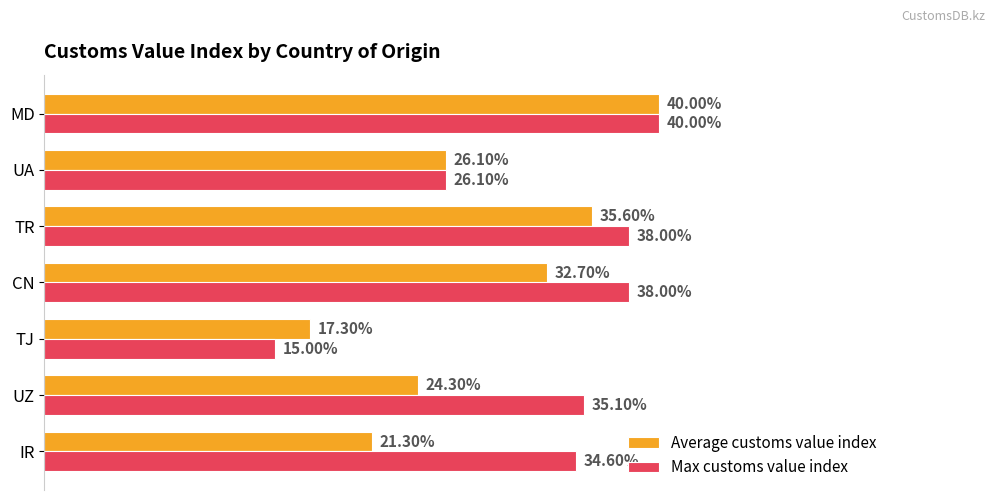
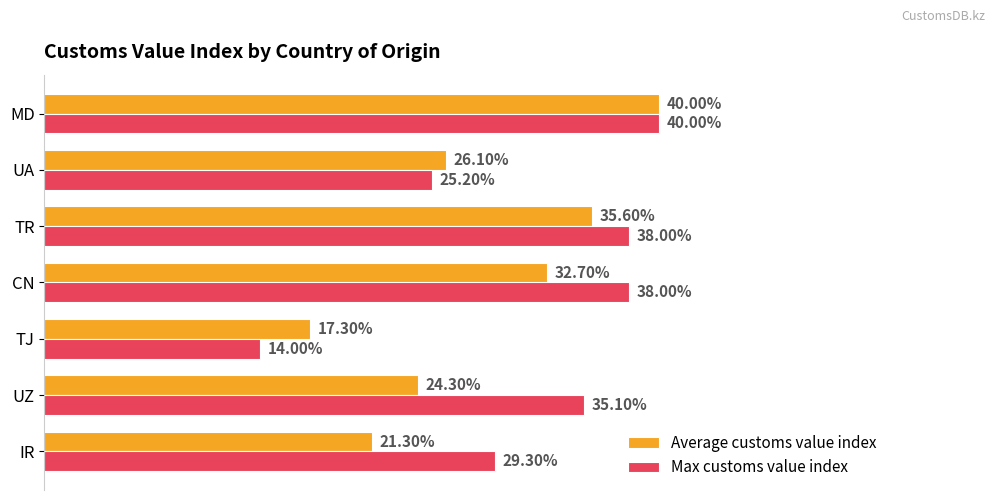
  {
    "Average customs value index": {
      "MD": "40.00%",
      "UA": "26.10%",
      "TR": "35.60%",
      "CN": "32.70%",
      "TJ": "17.30%",
      "UZ": "24.30%",
      "IR": "21.30%"
    },
    "Max customs value index": {
      "MD": "40.00%",
-     "UA": "26.10%",
+     "UA": "25.20%",
      "TR": "38.00%",
      "CN": "38.00%",
-     "TJ": "15.00%",
+     "TJ": "14.00%",
      "UZ": "35.10%",
-     "IR": "34.60%"
+     "IR": "29.30%"
    }
  }
